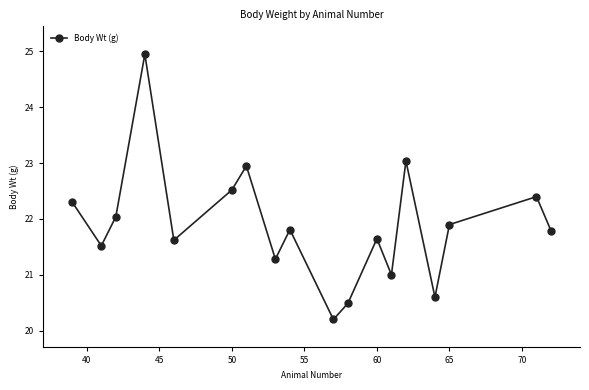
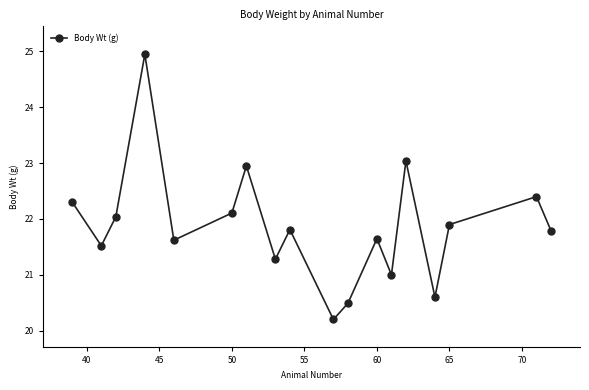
  {
-   "50": 22.5,
+   "50": 22.1,
    "60": 21.6,
    "65": 21.9
  }
